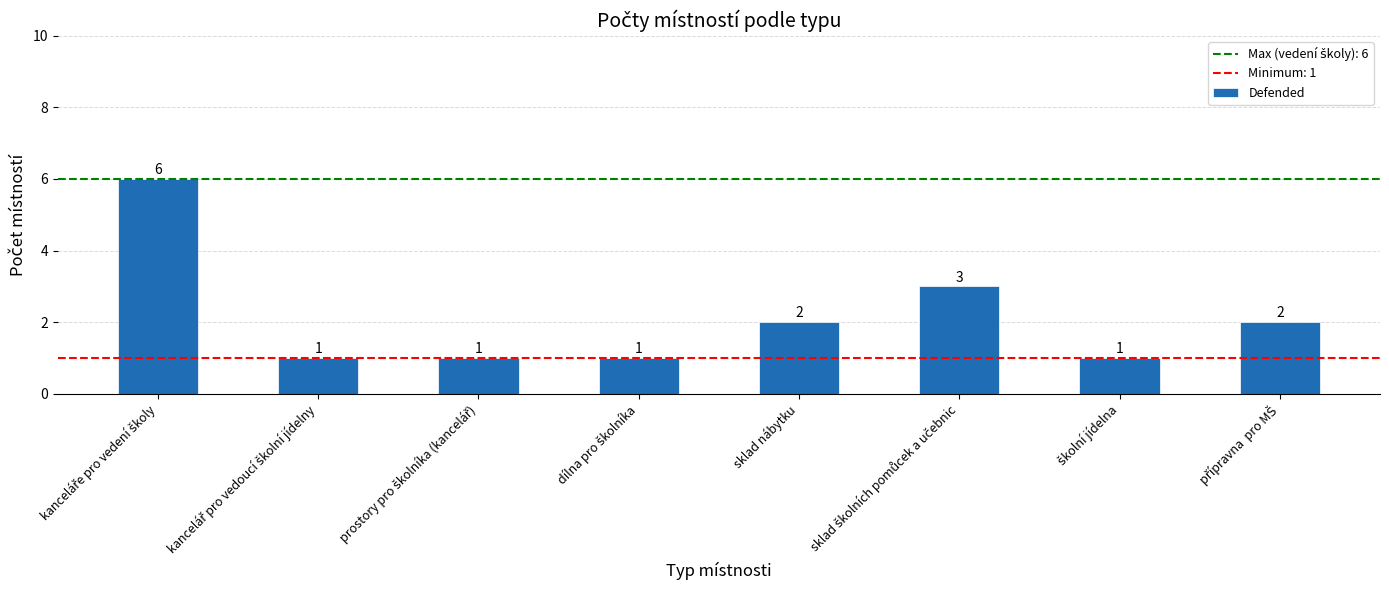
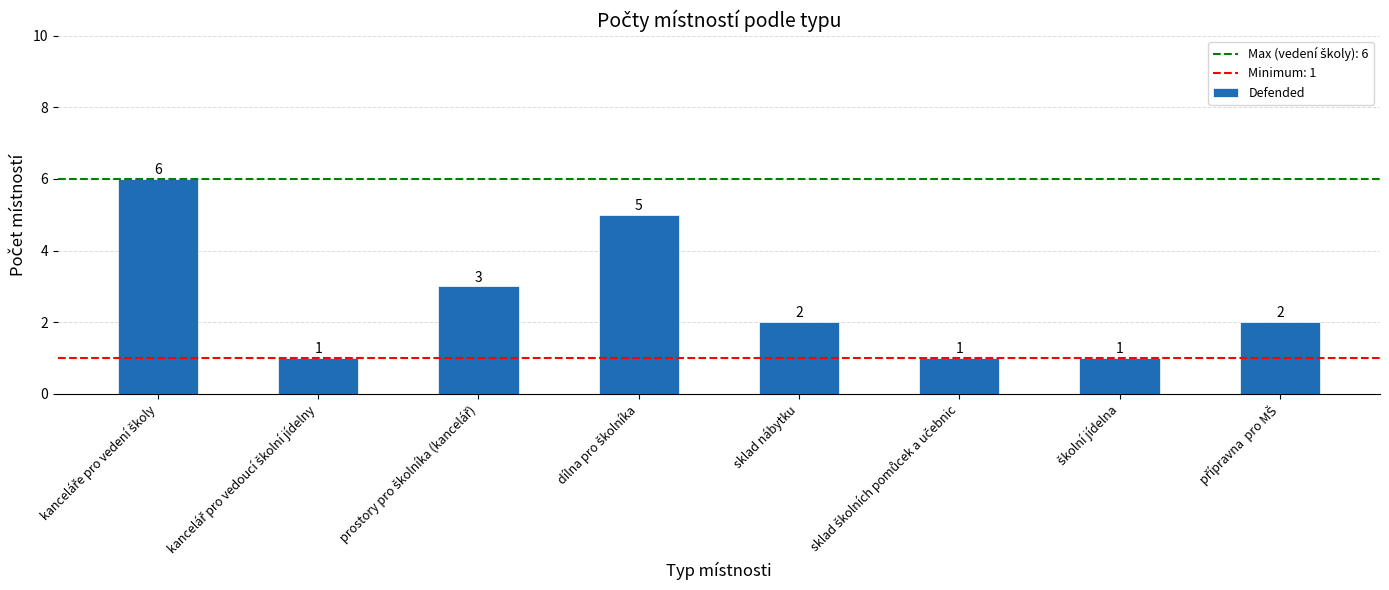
  {
    "kanceláře pro vedení školy": 6,
    "kancelář pro vedoucí školní jídelny": 1,
-   "prostory pro školníka (kancelář)": 1,
-   "dílna pro školníka": 1,
+   "prostory pro školníka (kancelář)": 3,
+   "dílna pro školníka": 5,
    "sklad nábytku": 2,
-   "sklad školních pomůcek a učebnic": 3,
+   "sklad školních pomůcek a učebnic": 1,
    "školní jídelna": 1,
    "přípravna pro MŠ": 2
  }
